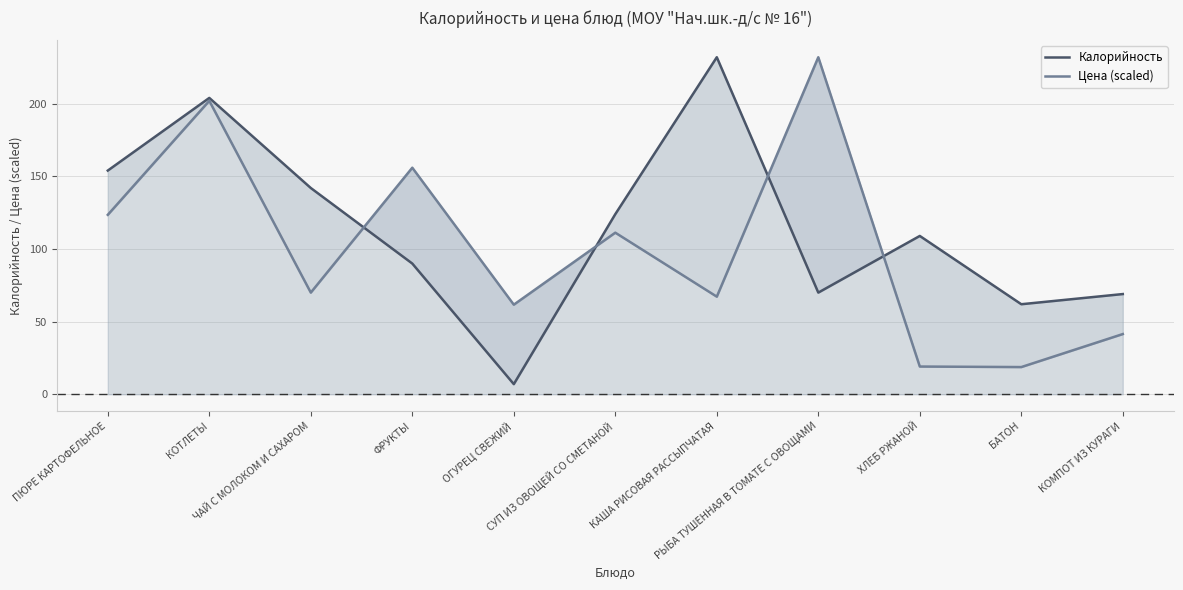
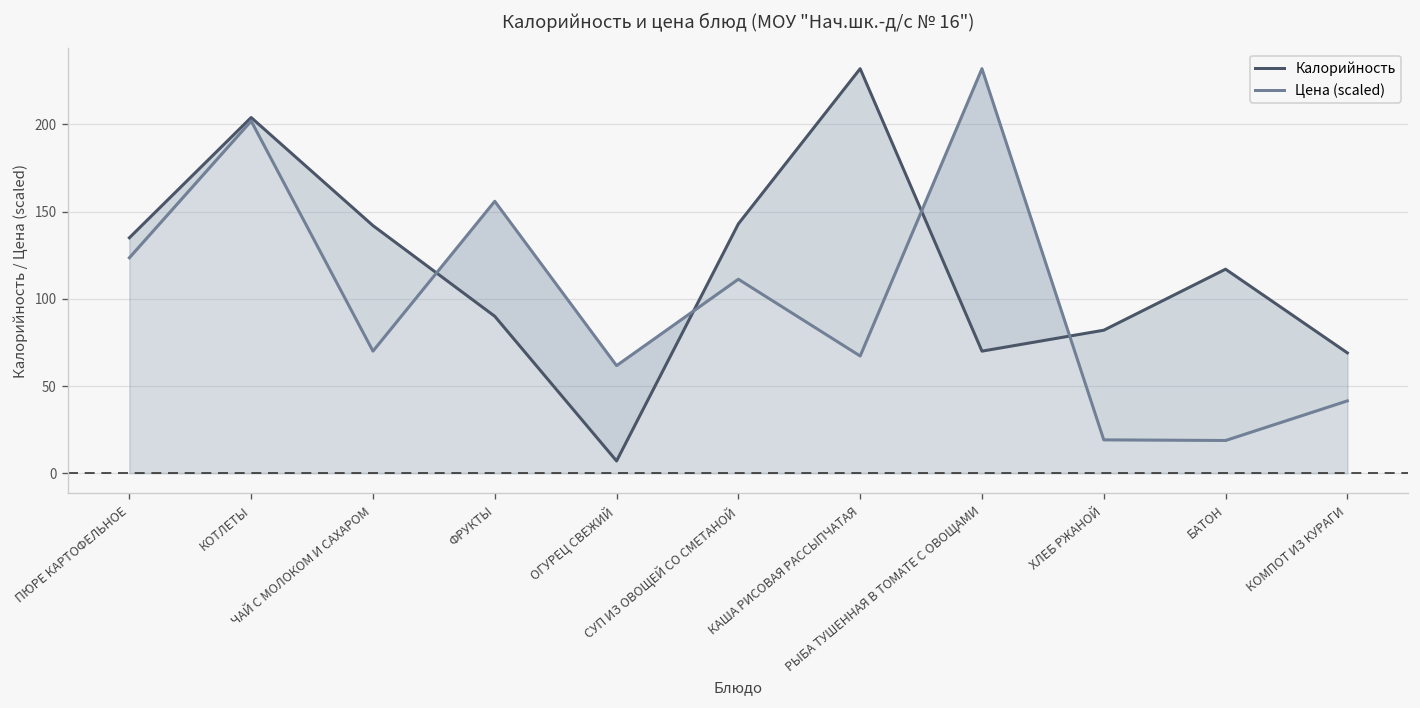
  {
    "Калорийность": {
-     "ПЮРЕ КАРТОФЕЛЬНОЕ": 154,
+     "ПЮРЕ КАРТОФЕЛЬНОЕ": 135,
      "ФРУКТЫ": 90,
      "ОГУРЕЦ СВЕЖИЙ": 7,
-     "СУП ИЗ ОВОЩЕЙ СО СМЕТАНОЙ": 124,
+     "СУП ИЗ ОВОЩЕЙ СО СМЕТАНОЙ": 143,
      "РЫБА ТУШЕННАЯ В ТОМАТЕ С ОВОЩАМИ": 70,
-     "ХЛЕБ РЖАНОЙ": 109,
-     "БАТОН": 62
+     "ХЛЕБ РЖАНОЙ": 82,
+     "БАТОН": 117
    }
  }
